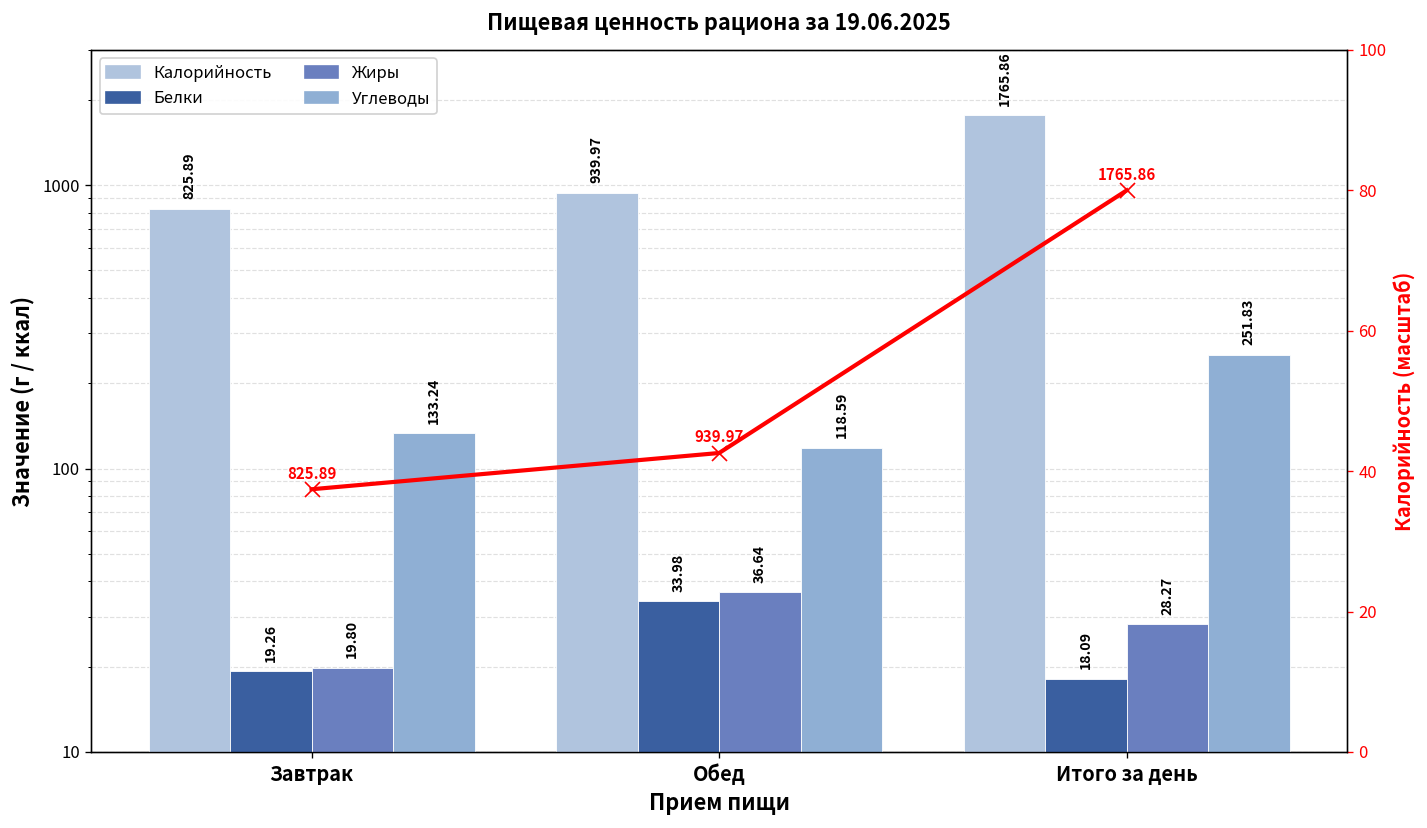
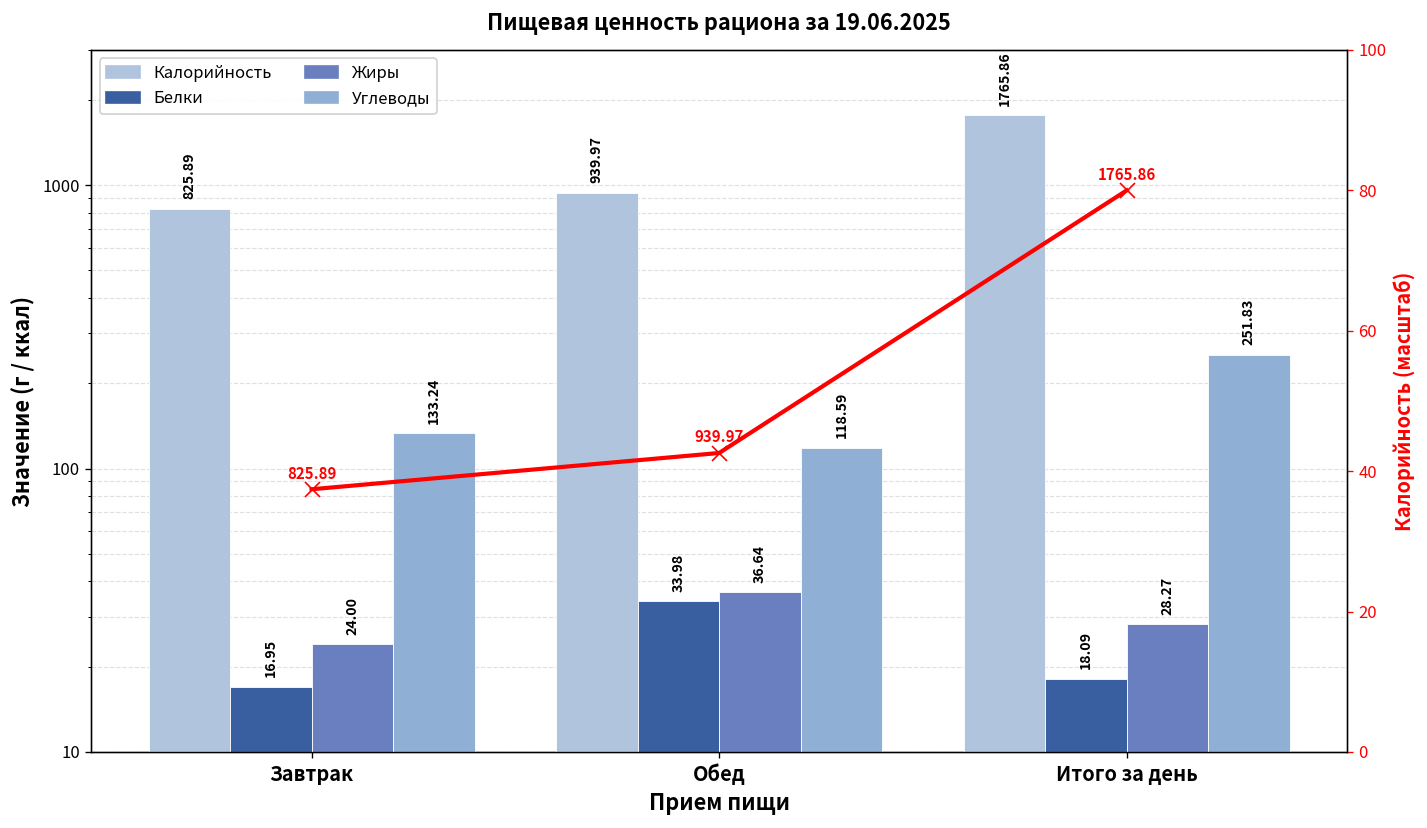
  {
    "Белки": {
-     "Завтрак": 19.26,
+     "Завтрак": 16.95,
      "Обед": 33.98,
      "Итого за день": 18.09
    },
    "Жиры": {
-     "Завтрак": 19.80,
+     "Завтрак": 24.00,
      "Обед": 36.64,
      "Итого за день": 28.27
    }
  }
